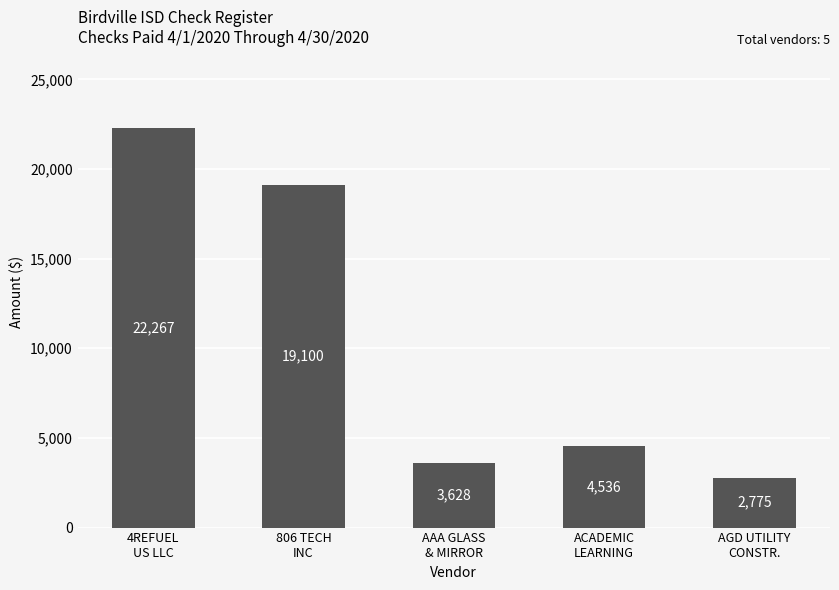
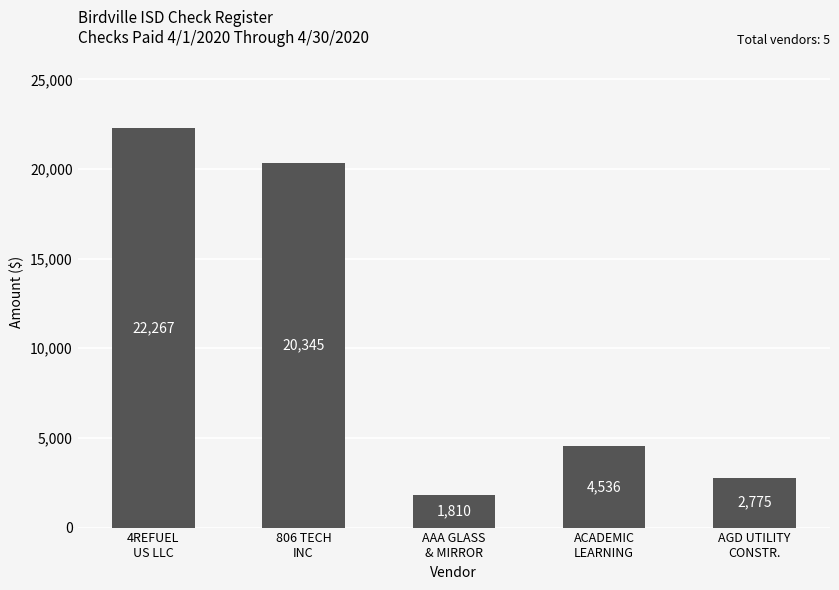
  {
    "4REFUEL US LLC": "22,267",
-   "806 TECH INC": "19,100",
-   "AAA GLASS & MIRROR": "3,628",
+   "806 TECH INC": "20,345",
+   "AAA GLASS & MIRROR": "1,810",
    "ACADEMIC LEARNING": "4,536",
    "AGD UTILITY CONSTR.": "2,775"
  }
